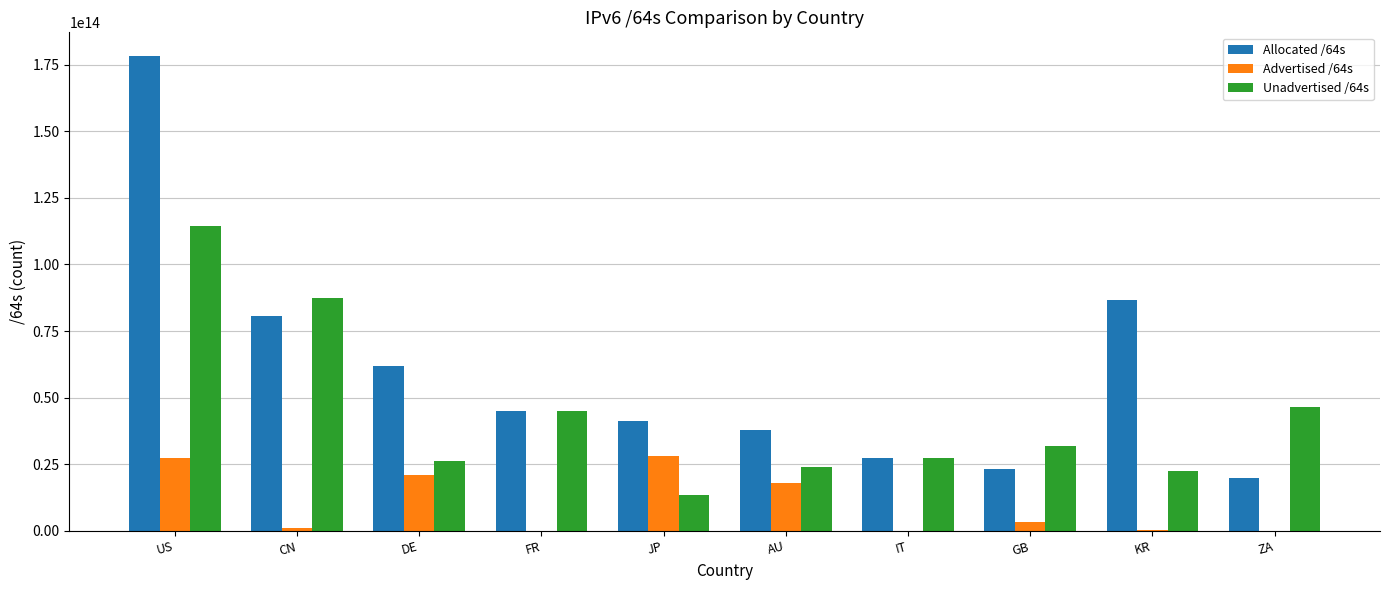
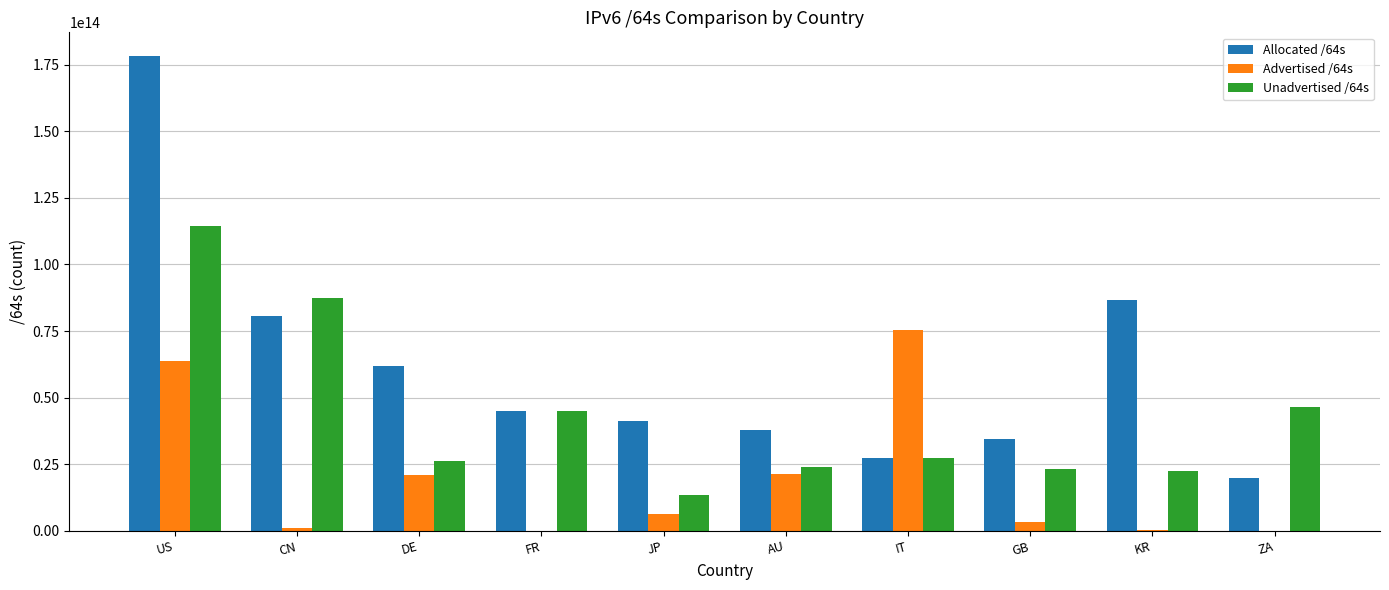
  {
    "Allocated /64s": {
      "US": 178000000000000,
      "CN": 81000000000000,
      "DE": 62000000000000,
      "FR": 45000000000000,
      "JP": 41000000000000,
      "AU": 38000000000000,
      "IT": 28000000000000,
-     "GB": 23000000000000,
+     "GB": 35000000000000,
      "KR": 87000000000000,
      "ZA": 20000000000000
    },
    "Advertised /64s": {
-     "US": 27000000000000,
+     "US": 64000000000000,
      "CN": 1000000000000,
      "DE": 21000000000000,
-     "JP": 28000000000000,
-     "AU": 18000000000000,
-     "IT": 0,
+     "JP": 6000000000000,
+     "AU": 21000000000000,
+     "IT": 75000000000000,
      "GB": 3000000000000
    },
    "Unadvertised /64s": {
      "US": 114000000000000,
      "CN": 87000000000000,
      "DE": 26000000000000,
      "FR": 45000000000000,
      "JP": 13000000000000,
      "AU": 24000000000000,
      "IT": 27000000000000,
-     "GB": 32000000000000,
+     "GB": 23000000000000,
      "KR": 22000000000000,
      "ZA": 46000000000000
    }
  }
